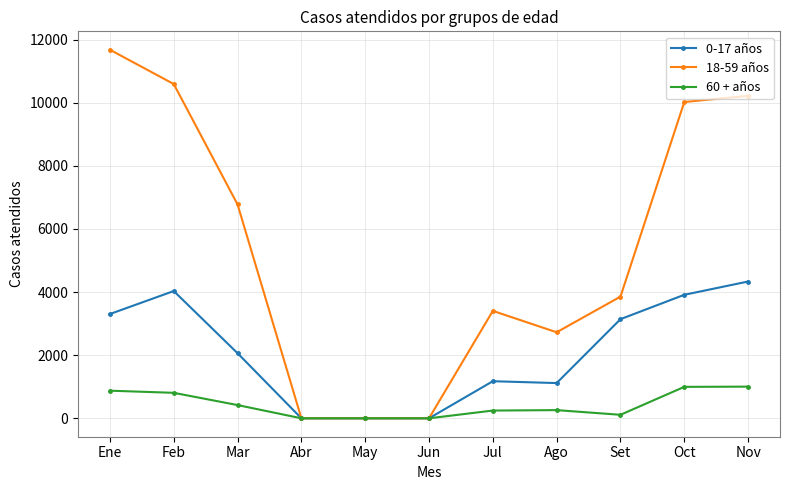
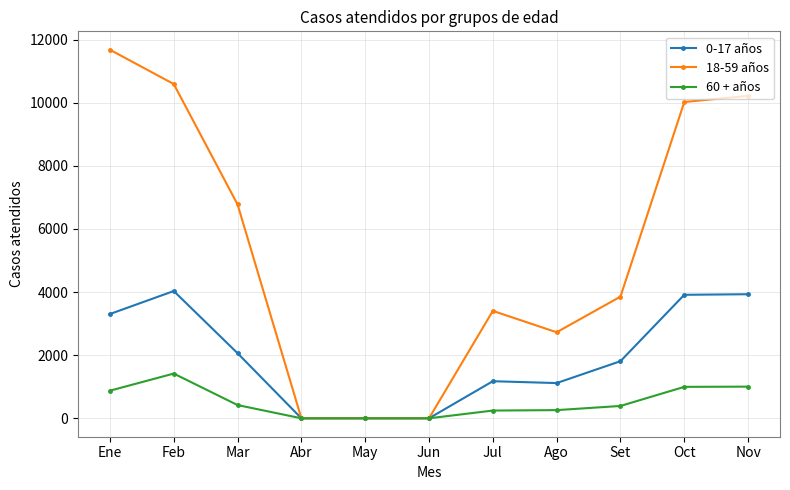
  {
    "0-17 años": {
      "Ene": 3300,
      "Feb": 4000,
      "Mar": 2100,
      "Jul": 1200,
      "Ago": 1100,
-     "Set": 3100,
+     "Set": 1800,
      "Oct": 3900,
-     "Nov": 4300
+     "Nov": 3900
    },
    "18-59 años": {
      "Ene": 11700,
      "Feb": 10600,
      "Mar": 6800,
      "Jul": 3400,
      "Ago": 2700,
      "Set": 3900,
      "Oct": 10000
    },
    "60 + años": {
      "Ene": 900,
-     "Feb": 800,
+     "Feb": 1400,
      "Mar": 400,
      "Jul": 200,
      "Ago": 300,
-     "Set": 100,
+     "Set": 400,
      "Oct": 1000,
      "Nov": 1000
    }
  }
